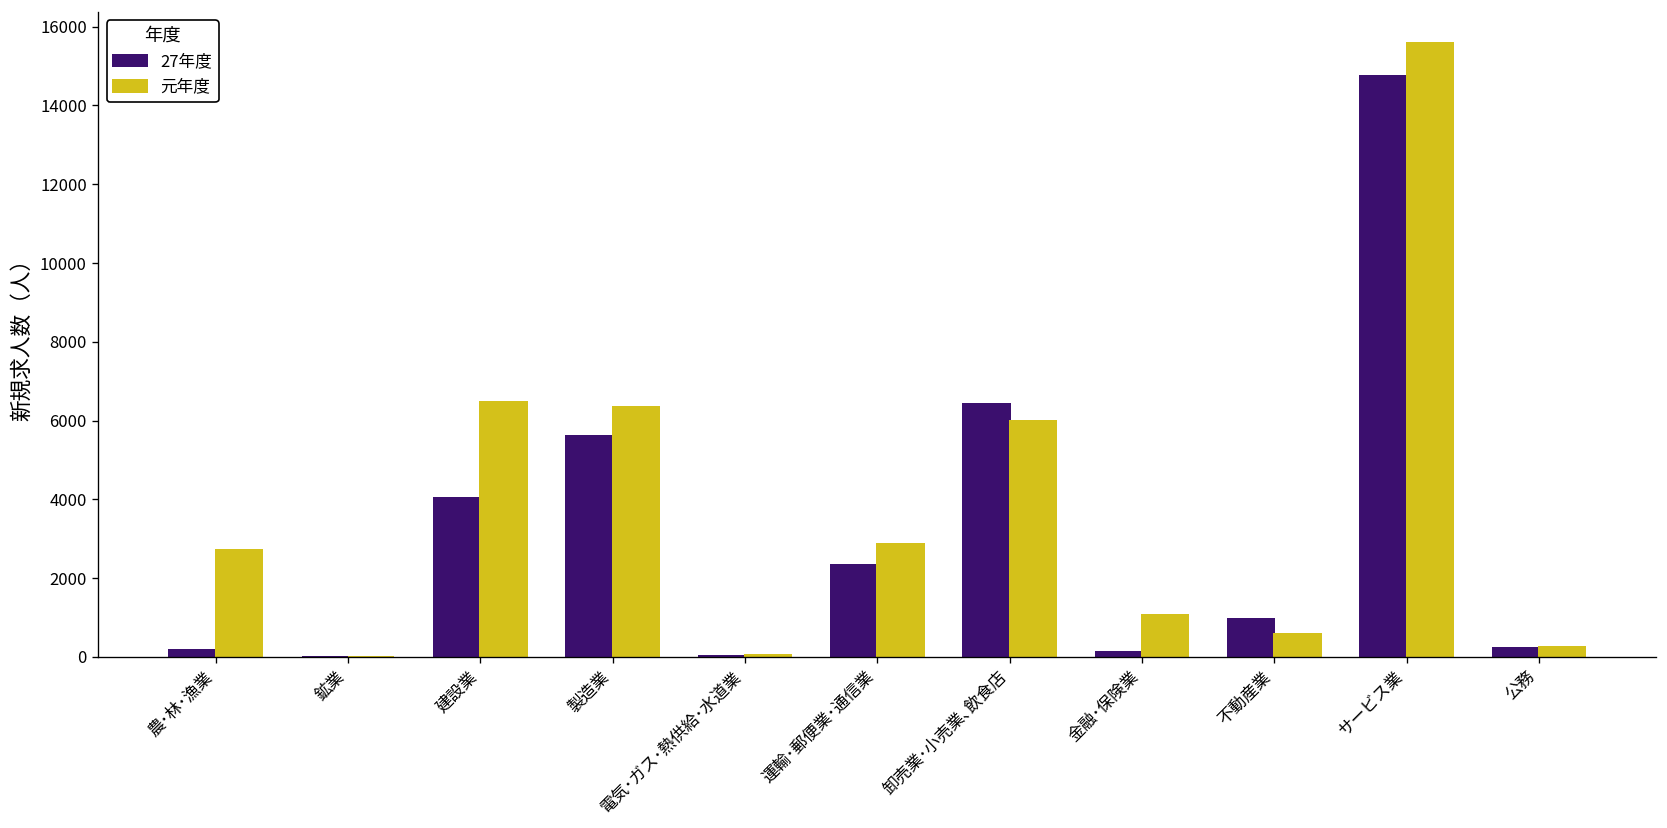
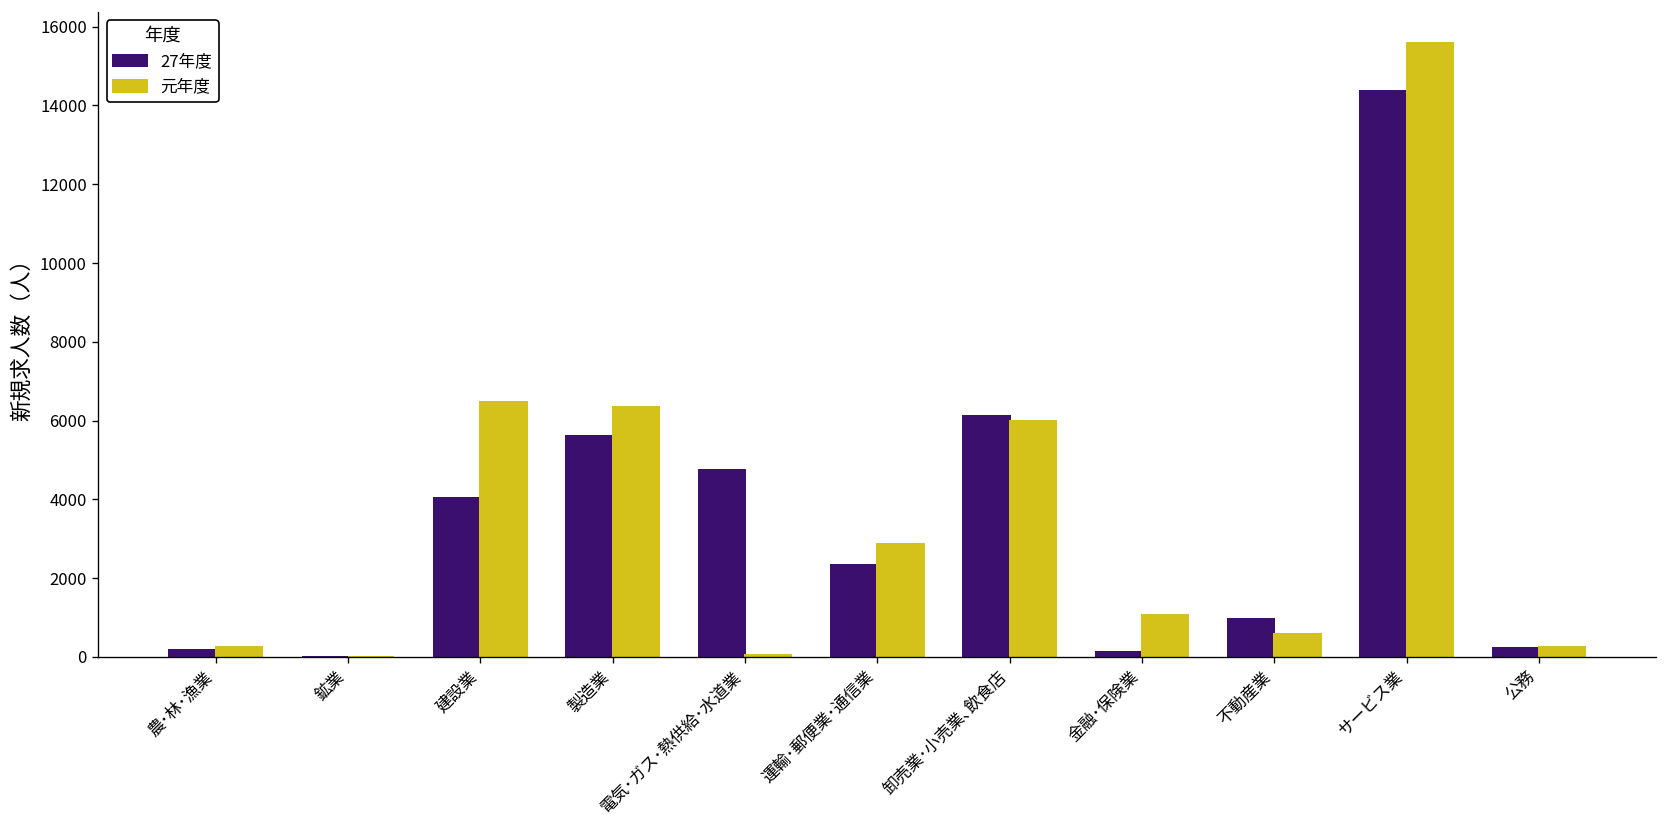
  {
    "27年度": {
      "農･林･漁業": 200,
      "建設業": 4000,
      "製造業": 5600,
-     "電気･ガス･熱供給･水道業": 0,
+     "電気･ガス･熱供給･水道業": 4800,
      "運輸･郵便業･通信業": 2300,
-     "卸売業･小売業､飲食店": 6400,
+     "卸売業･小売業､飲食店": 6100,
      "金融･保険業": 100,
      "不動産業": 1000,
-     "サービス業": 14700,
+     "サービス業": 14400,
      "公務": 200
    },
    "元年度": {
-     "農･林･漁業": 2700,
+     "農･林･漁業": 200,
      "建設業": 6500,
      "製造業": 6400,
      "運輸･郵便業･通信業": 2900,
      "卸売業･小売業､飲食店": 6000,
      "金融･保険業": 1100,
      "不動産業": 600,
      "サービス業": 15600,
      "公務": 300
    }
  }
